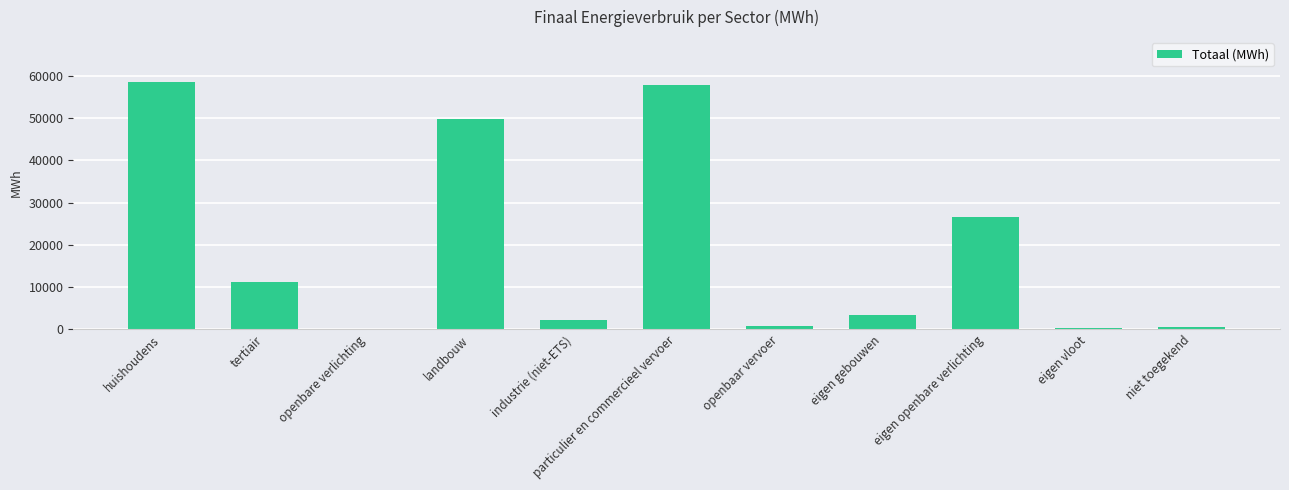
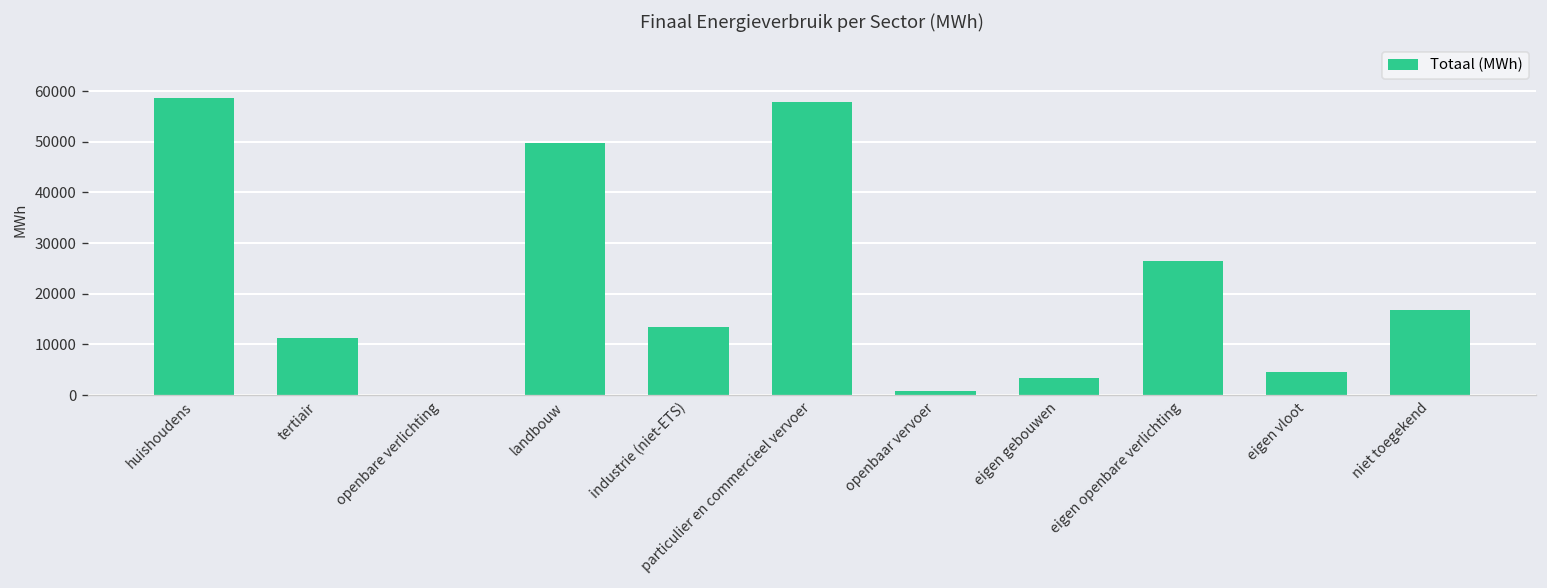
  {
    "huishoudens": 59000,
    "tertiair": 11000,
    "openbare verlichting": 0,
    "landbouw": 50000,
-   "industrie (niet-ETS)": 2000,
+   "industrie (niet-ETS)": 13000,
    "particulier en commercieel vervoer": 58000,
    "openbaar vervoer": 1000,
    "eigen gebouwen": 3000,
    "eigen openbare verlichting": 26000,
-   "eigen vloot": 0,
-   "niet toegekend": 1000
+   "eigen vloot": 5000,
+   "niet toegekend": 17000
  }
